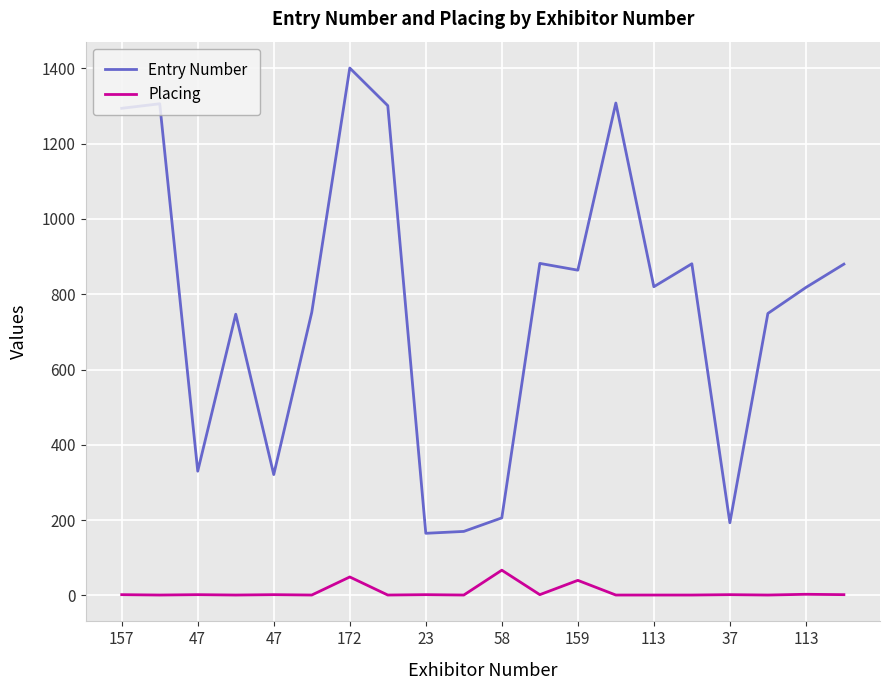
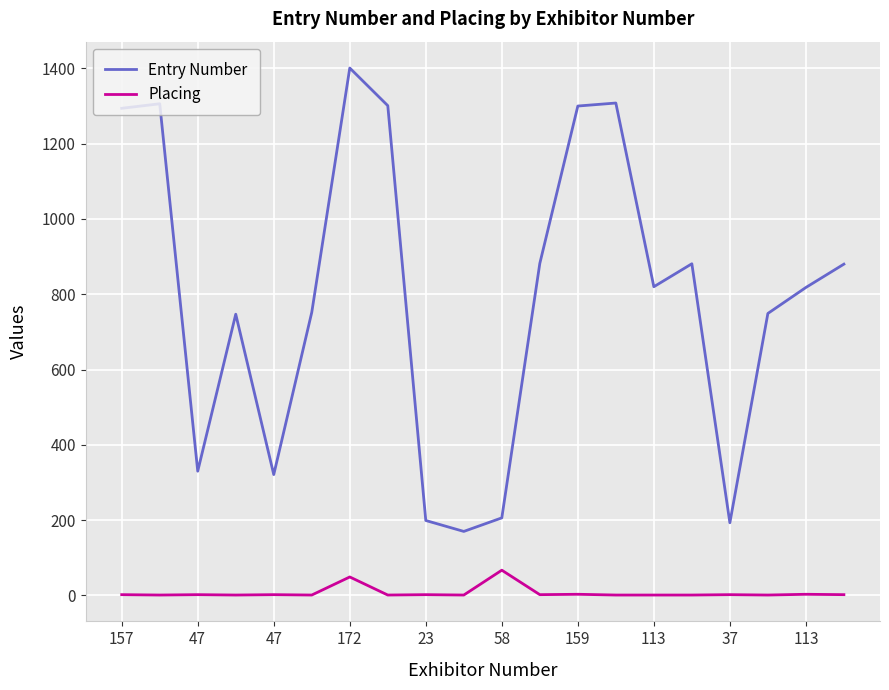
  {
    "Entry Number": {
      "172": 1400,
-     "23": 170,
+     "23": 200,
      "58": 210,
-     "159": 860,
+     "159": 1300,
      "37": 190
    },
    "Placing": {
      "157": 0,
      "172": 50,
      "23": 0,
      "58": 70,
-     "159": 40,
+     "159": 0,
      "37": 0
    }
  }
